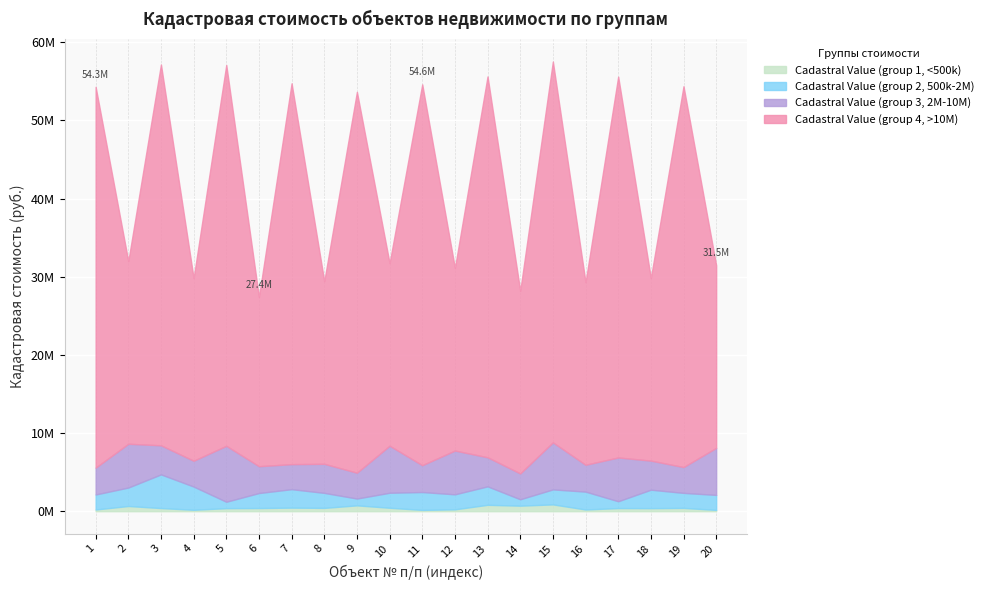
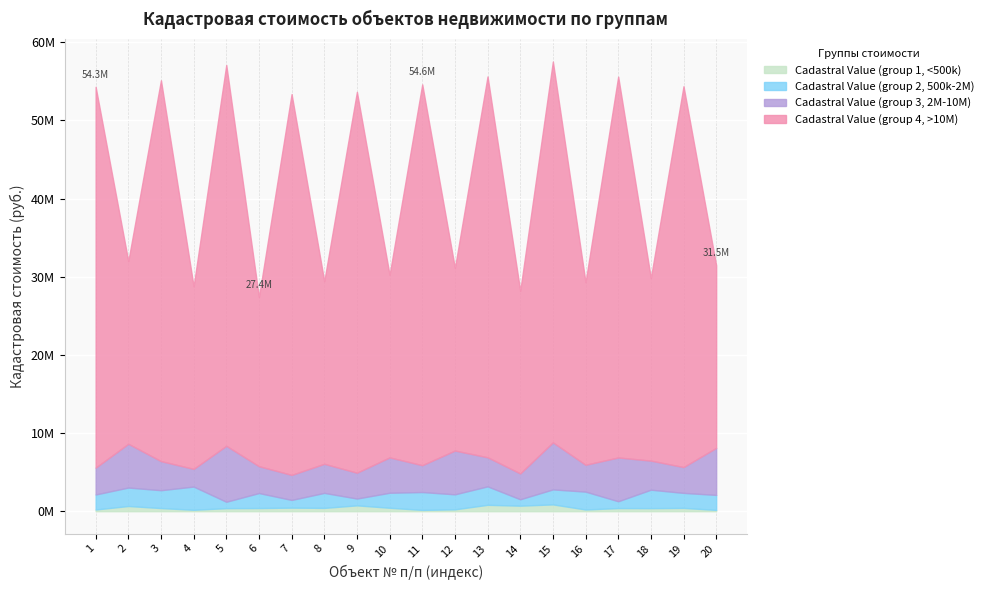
  {
    "Cadastral Value (group 1, <500k)": {
      "2": 1000000,
      "3": 0,
      "5": 0,
      "6": 0,
      "7": 0,
      "8": 0,
      "9": 1000000,
      "10": 0,
      "13": 1000000,
      "14": 1000000,
      "15": 1000000,
      "17": 0,
      "18": 0,
      "19": 0
    },
    "Cadastral Value (group 2, 500k-2M)": {
      "1": 2000000,
      "2": 2000000,
-     "3": 4000000,
+     "3": 2000000,
      "4": 3000000,
      "5": 1000000,
      "6": 2000000,
-     "7": 2000000,
+     "7": 1000000,
      "8": 2000000,
      "9": 1000000,
      "10": 2000000,
      "11": 2000000,
      "12": 2000000,
      "13": 2000000,
      "14": 1000000,
      "15": 2000000,
      "16": 2000000,
      "17": 1000000,
      "18": 2000000,
      "19": 2000000,
      "20": 2000000
    },
    "Cadastral Value (group 3, 2M-10M)": {
      "1": 3000000,
      "2": 6000000,
      "3": 4000000,
-     "4": 3000000,
+     "4": 2000000,
      "5": 7000000,
      "6": 3000000,
      "7": 3000000,
      "8": 4000000,
      "9": 3000000,
-     "10": 6000000,
+     "10": 5000000,
      "11": 3000000,
      "12": 6000000,
      "13": 4000000,
      "14": 3000000,
      "15": 6000000,
      "16": 3000000,
      "17": 6000000,
      "18": 4000000,
      "19": 3000000,
      "20": 6000000
    },
    "Cadastral Value (group 4, >10M)": {
      "2": 23000000,
      "3": 49000000,
      "4": 23000000,
      "5": 49000000,
      "7": 49000000,
      "8": 23000000,
      "9": 49000000,
      "10": 23000000,
      "12": 23000000,
      "13": 49000000,
      "14": 23000000,
      "15": 49000000,
      "16": 23000000,
      "17": 49000000,
      "18": 23000000,
      "19": 49000000
    }
  }
